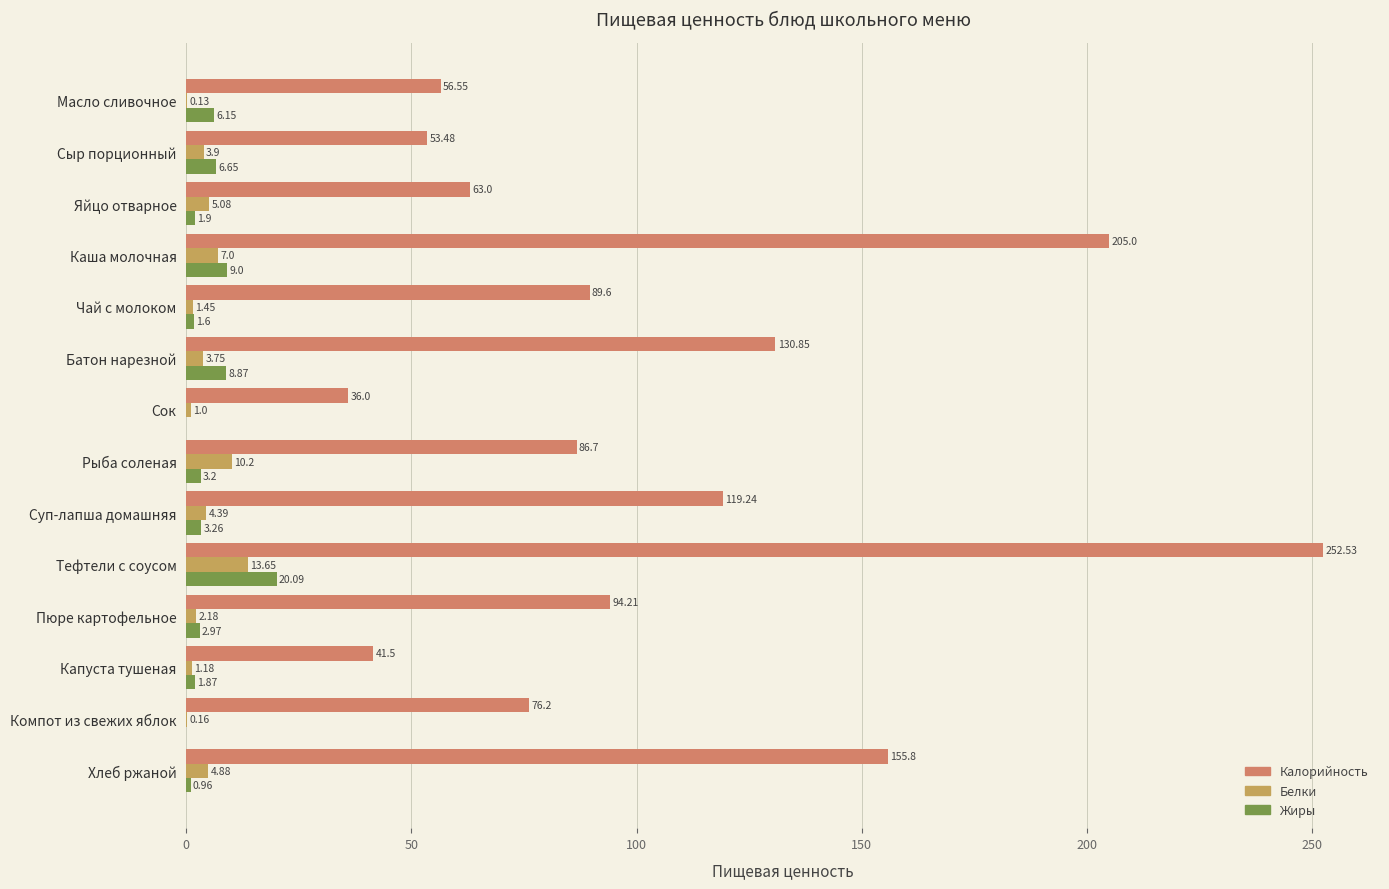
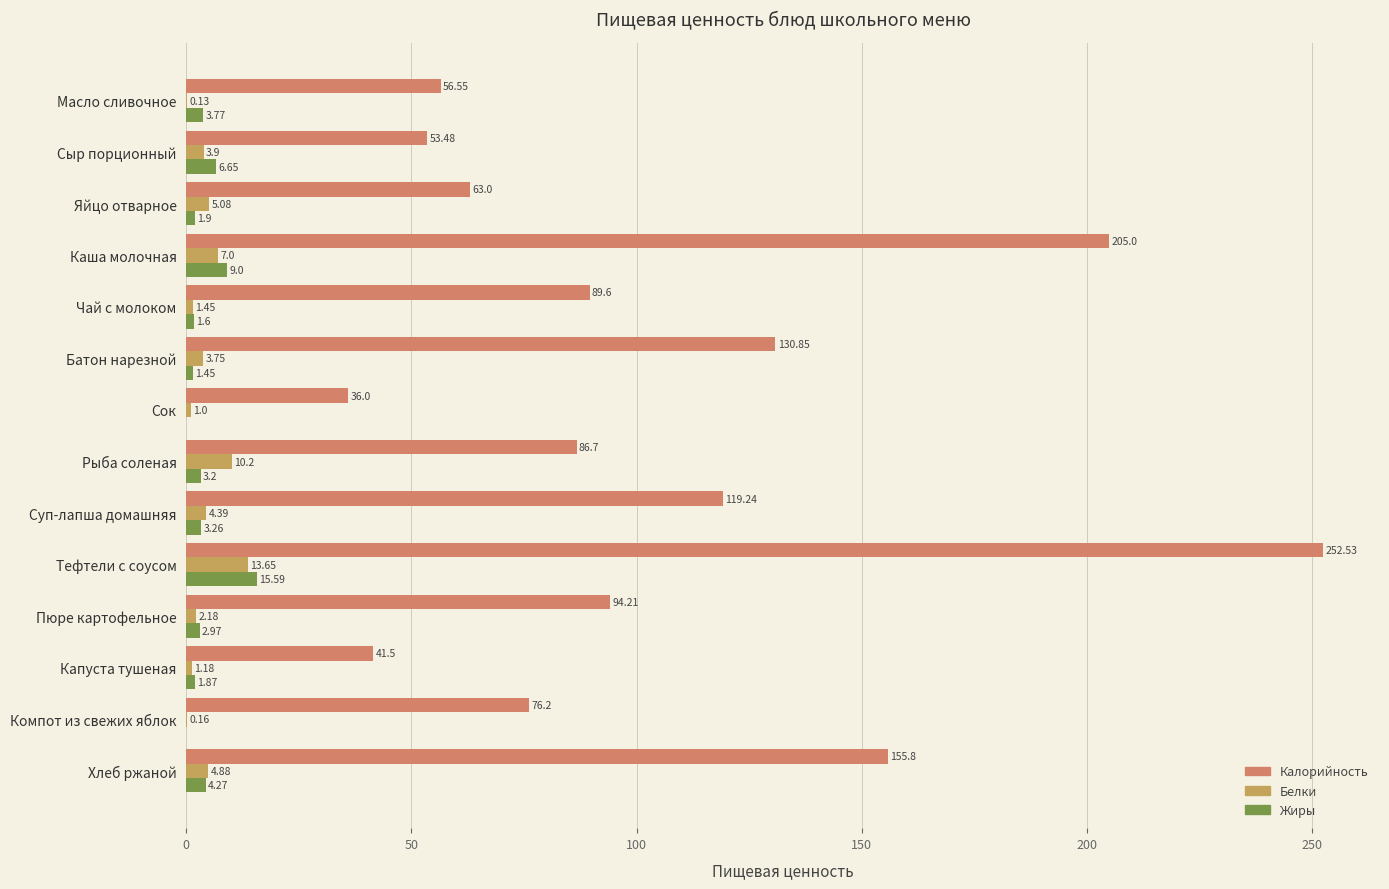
  {
    "Жиры": {
-     "Масло сливочное": 6.15,
+     "Масло сливочное": 3.77,
      "Сыр порционный": 6.65,
      "Яйцо отварное": 1.9,
      "Каша молочная": 9.0,
      "Чай с молоком": 1.6,
-     "Батон нарезной": 8.87,
+     "Батон нарезной": 1.45,
      "Рыба соленая": 3.2,
      "Суп-лапша домашняя": 3.26,
-     "Тефтели с соусом": 20.09,
+     "Тефтели с соусом": 15.59,
      "Пюре картофельное": 2.97,
      "Капуста тушеная": 1.87,
-     "Хлеб ржаной": 0.96
+     "Хлеб ржаной": 4.27
    }
  }
